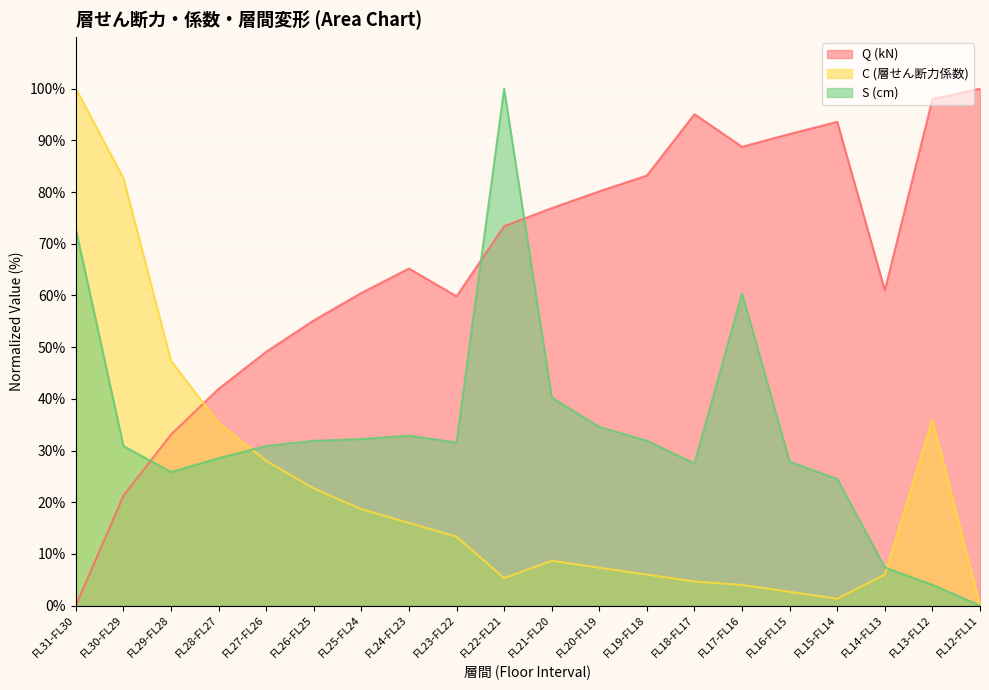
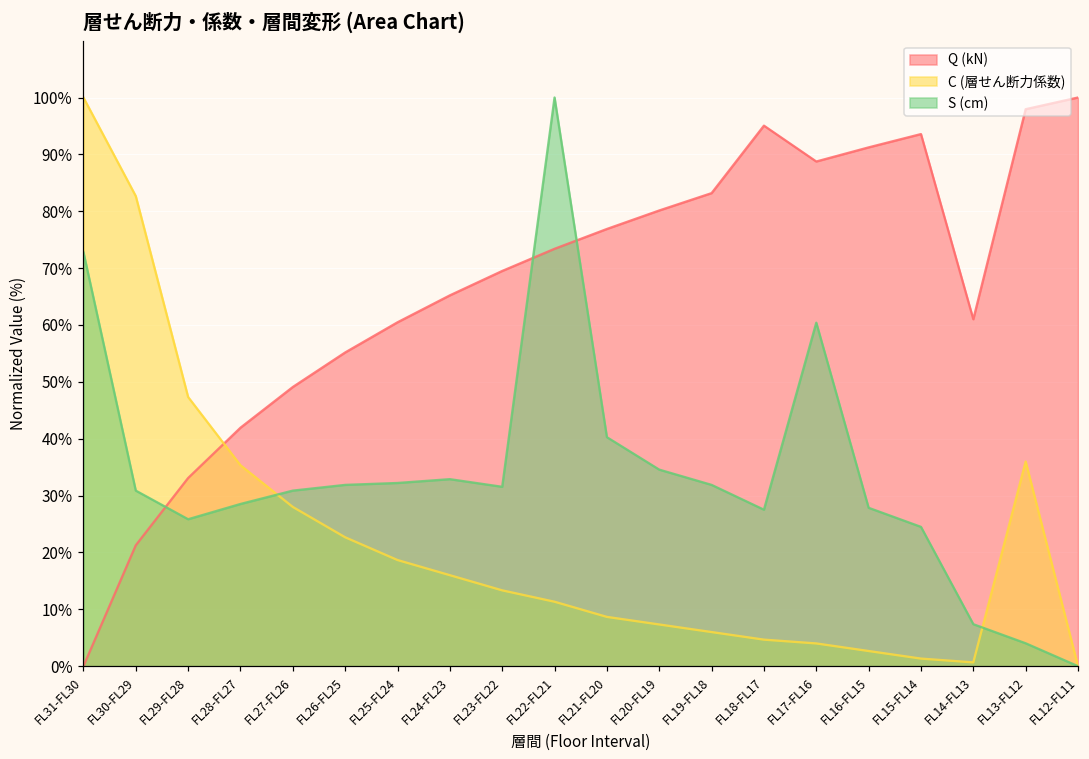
  {
    "Q (kN)": {
      "FL31-FL30": "0%",
      "FL30-FL29": "21%",
      "FL29-FL28": "33%",
      "FL28-FL27": "42%",
      "FL27-FL26": "49%",
      "FL26-FL25": "55%",
      "FL25-FL24": "60%",
      "FL24-FL23": "65%",
-     "FL23-FL22": "60%",
+     "FL23-FL22": "69%",
      "FL22-FL21": "73%",
      "FL21-FL20": "77%",
      "FL20-FL19": "80%",
      "FL19-FL18": "83%",
      "FL18-FL17": "95%",
      "FL17-FL16": "89%",
      "FL16-FL15": "91%",
      "FL15-FL14": "94%",
      "FL14-FL13": "61%",
      "FL12-FL11": "100%"
    },
    "C (層せん断力係数)": {
      "FL31-FL30": "100%",
      "FL30-FL29": "83%",
      "FL29-FL28": "47%",
      "FL28-FL27": "35%",
      "FL27-FL26": "28%",
      "FL26-FL25": "23%",
      "FL25-FL24": "19%",
      "FL24-FL23": "16%",
      "FL23-FL22": "13%",
-     "FL22-FL21": "5%",
+     "FL22-FL21": "11%",
      "FL21-FL20": "9%",
      "FL20-FL19": "7%",
      "FL19-FL18": "6%",
      "FL18-FL17": "5%",
      "FL17-FL16": "4%",
      "FL16-FL15": "3%",
      "FL15-FL14": "1%",
-     "FL14-FL13": "6%",
+     "FL14-FL13": "1%",
      "FL13-FL12": "36%"
    },
    "S (cm)": {
      "FL31-FL30": "73%",
      "FL30-FL29": "31%",
      "FL29-FL28": "26%",
      "FL28-FL27": "29%",
      "FL27-FL26": "31%",
      "FL26-FL25": "32%",
      "FL25-FL24": "32%",
      "FL24-FL23": "33%",
      "FL23-FL22": "32%",
      "FL22-FL21": "100%",
      "FL21-FL20": "40%",
      "FL20-FL19": "35%",
      "FL19-FL18": "32%",
      "FL18-FL17": "28%",
      "FL17-FL16": "60%",
      "FL16-FL15": "28%",
      "FL15-FL14": "24%",
      "FL14-FL13": "7%",
      "FL13-FL12": "4%"
    }
  }
